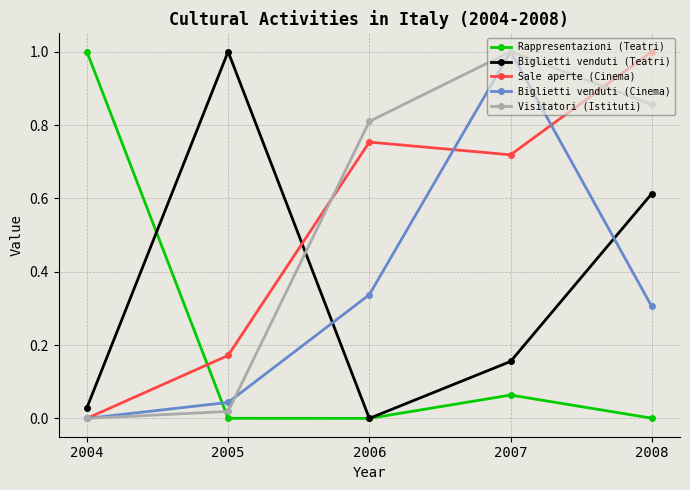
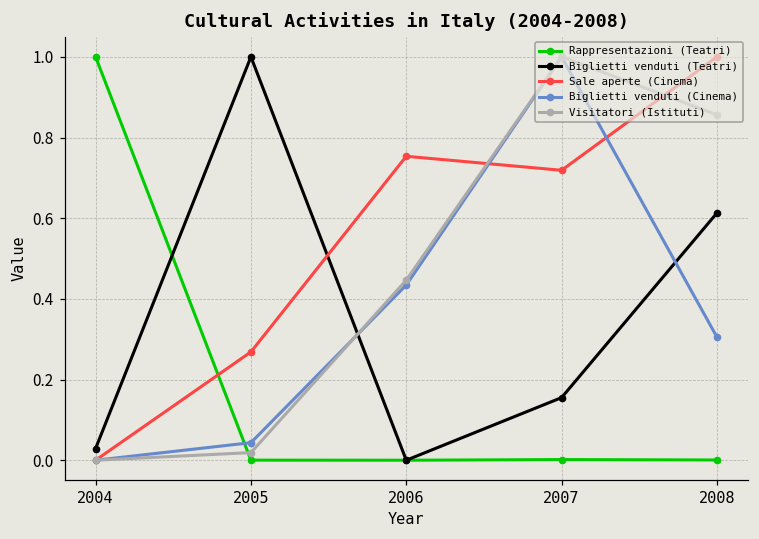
  {
    "Rappresentazioni (Teatri)": {
      "2004": 1.00,
      "2005": 0.00,
-     "2007": 0.06,
+     "2007": 0.00,
      "2008": 0.00
    },
    "Biglietti venduti (Teatri)": {
      "2004": 0.03,
      "2005": 1.00,
      "2007": 0.16,
      "2008": 0.61
    },
    "Sale aperte (Cinema)": {
-     "2005": 0.17,
+     "2005": 0.27,
      "2006": 0.75,
      "2007": 0.72
    },
    "Biglietti venduti (Cinema)": {
      "2005": 0.04,
-     "2006": 0.34,
+     "2006": 0.43,
      "2008": 0.31
    },
    "Visitatori (Istituti)": {
      "2005": 0.02,
-     "2006": 0.81
+     "2006": 0.45
    }
  }
